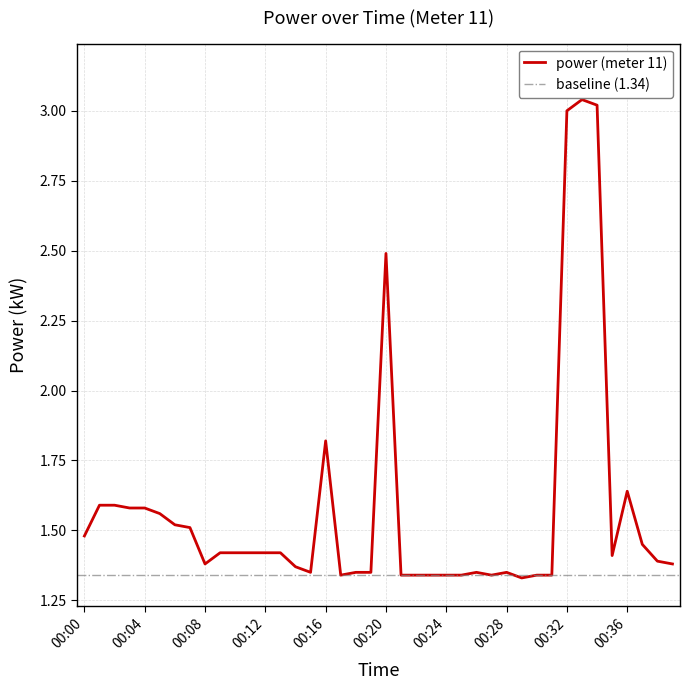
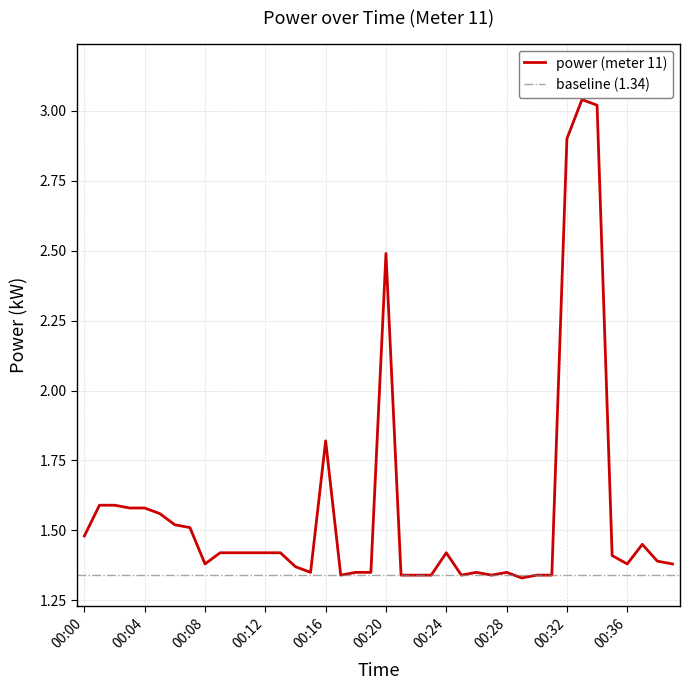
  {
    "00:00": 1.48,
    "00:04": 1.58,
    "00:08": 1.38,
    "00:12": 1.42,
    "00:16": 1.82,
    "00:20": 2.49,
-   "00:24": 1.34,
+   "00:24": 1.42,
    "00:28": 1.35,
-   "00:32": 3.0,
-   "00:36": 1.64
+   "00:32": 2.9,
+   "00:36": 1.38
  }
